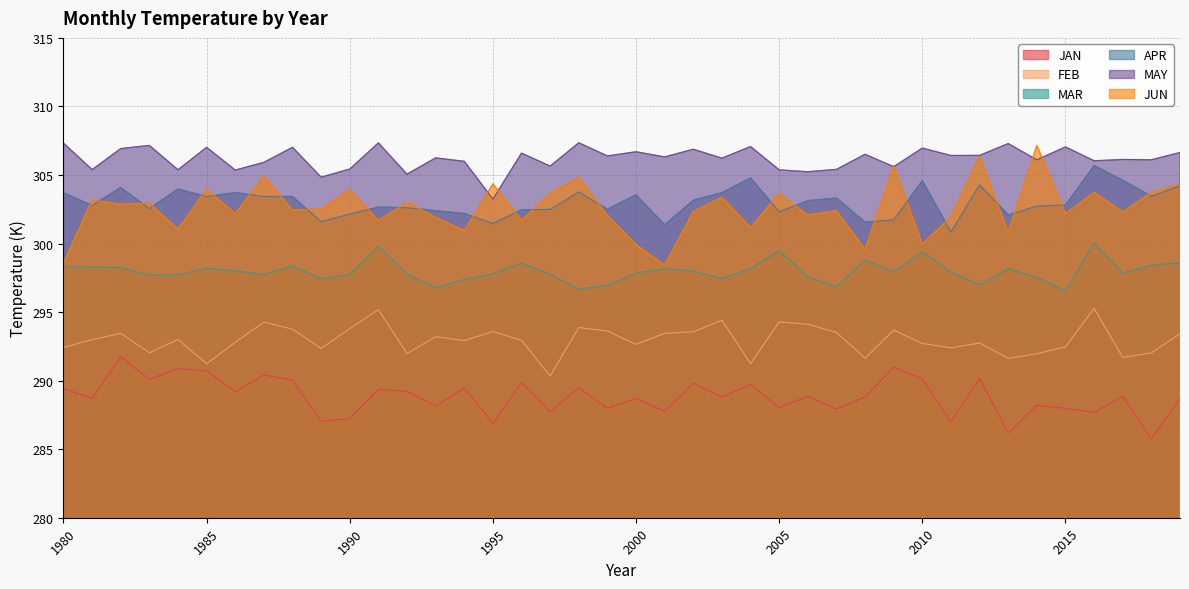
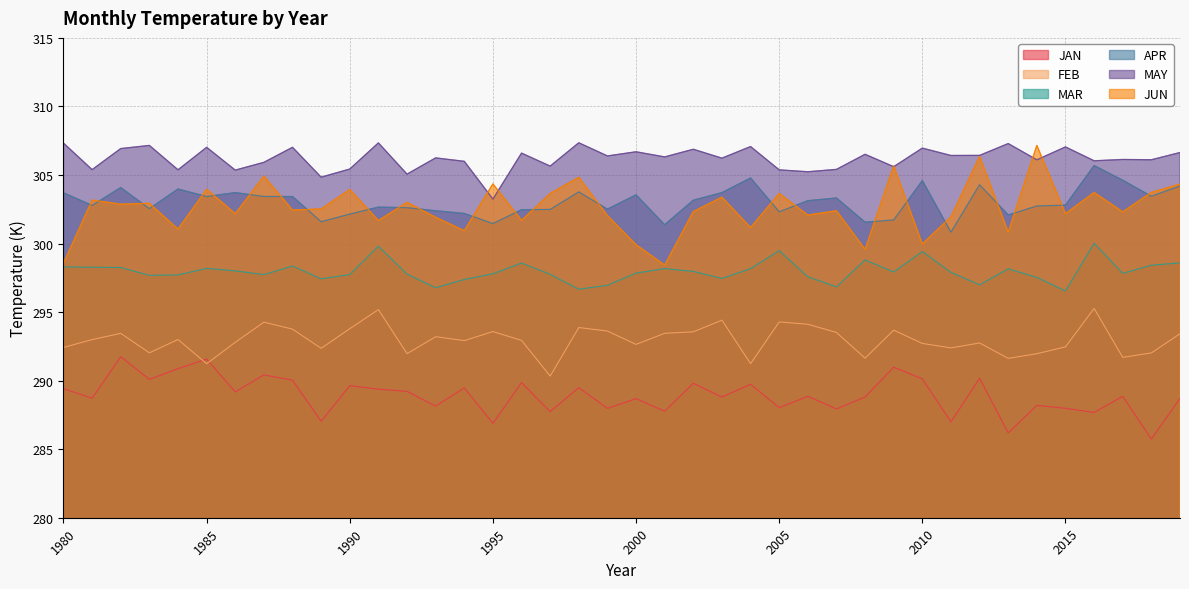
  {
    "JAN": {
      "1980": 289.4,
-     "1985": 290.7,
-     "1990": 287.2,
+     "1985": 291.6,
+     "1990": 289.6,
      "1995": 286.9,
      "2000": 288.7,
      "2005": 288.0,
      "2010": 290.1,
      "2015": 288.0
    },
    "FEB": {
      "1980": 292.4,
      "1985": 291.2,
      "1990": 293.8,
      "1995": 293.6,
      "2000": 292.6,
      "2005": 294.3,
      "2010": 292.7,
      "2015": 292.5
    },
    "JUN": {
      "1980": 298.6,
      "1985": 304.0,
      "1990": 303.9,
      "1995": 304.4,
      "2000": 299.9,
      "2005": 303.7,
      "2010": 300.0,
      "2015": 302.2
    }
  }
